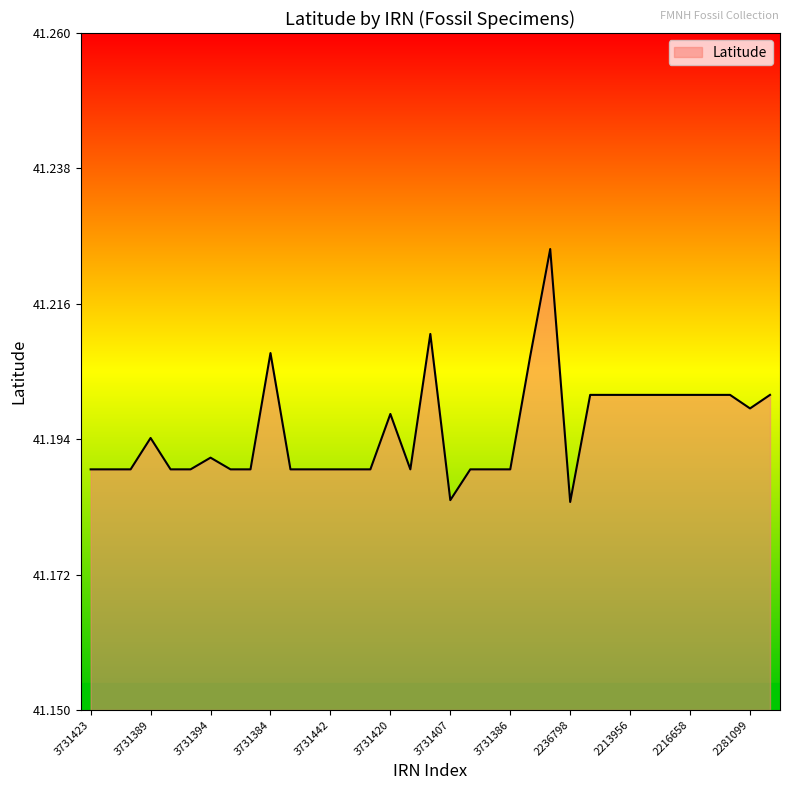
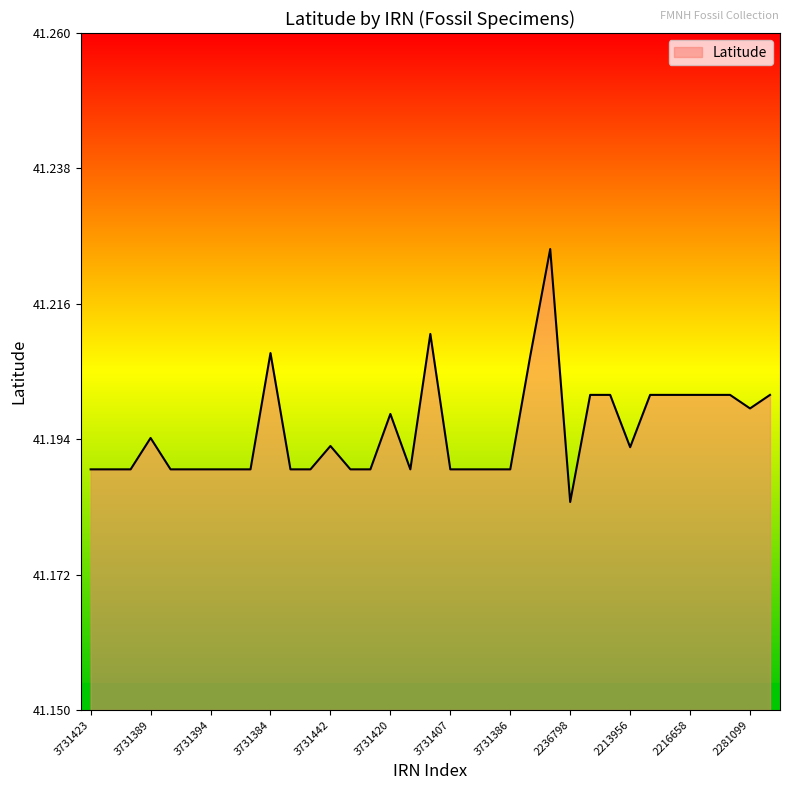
  {
    "3731423": 41.189,
    "3731389": 41.194,
-   "3731394": 41.191,
+   "3731394": 41.189,
    "3731384": 41.208,
-   "3731442": 41.189,
+   "3731442": 41.193,
    "3731420": 41.198,
-   "3731407": 41.184,
+   "3731407": 41.189,
    "3731386": 41.189,
    "2236798": 41.184,
-   "2213956": 41.201,
+   "2213956": 41.193,
    "2216658": 41.201,
    "2281099": 41.199
  }
